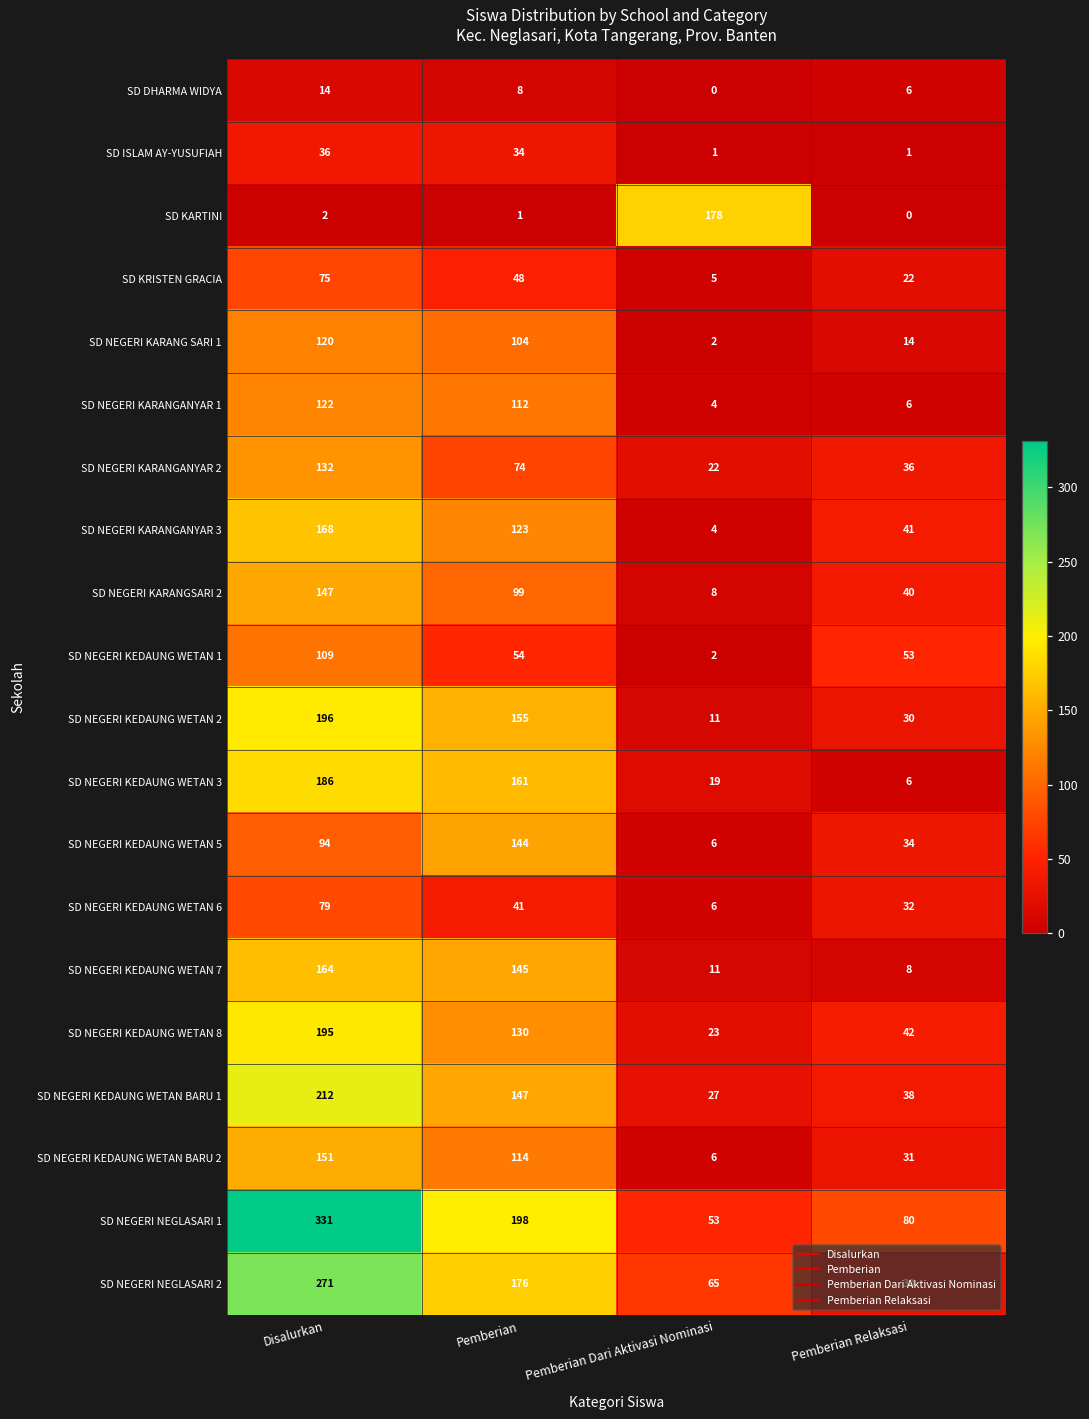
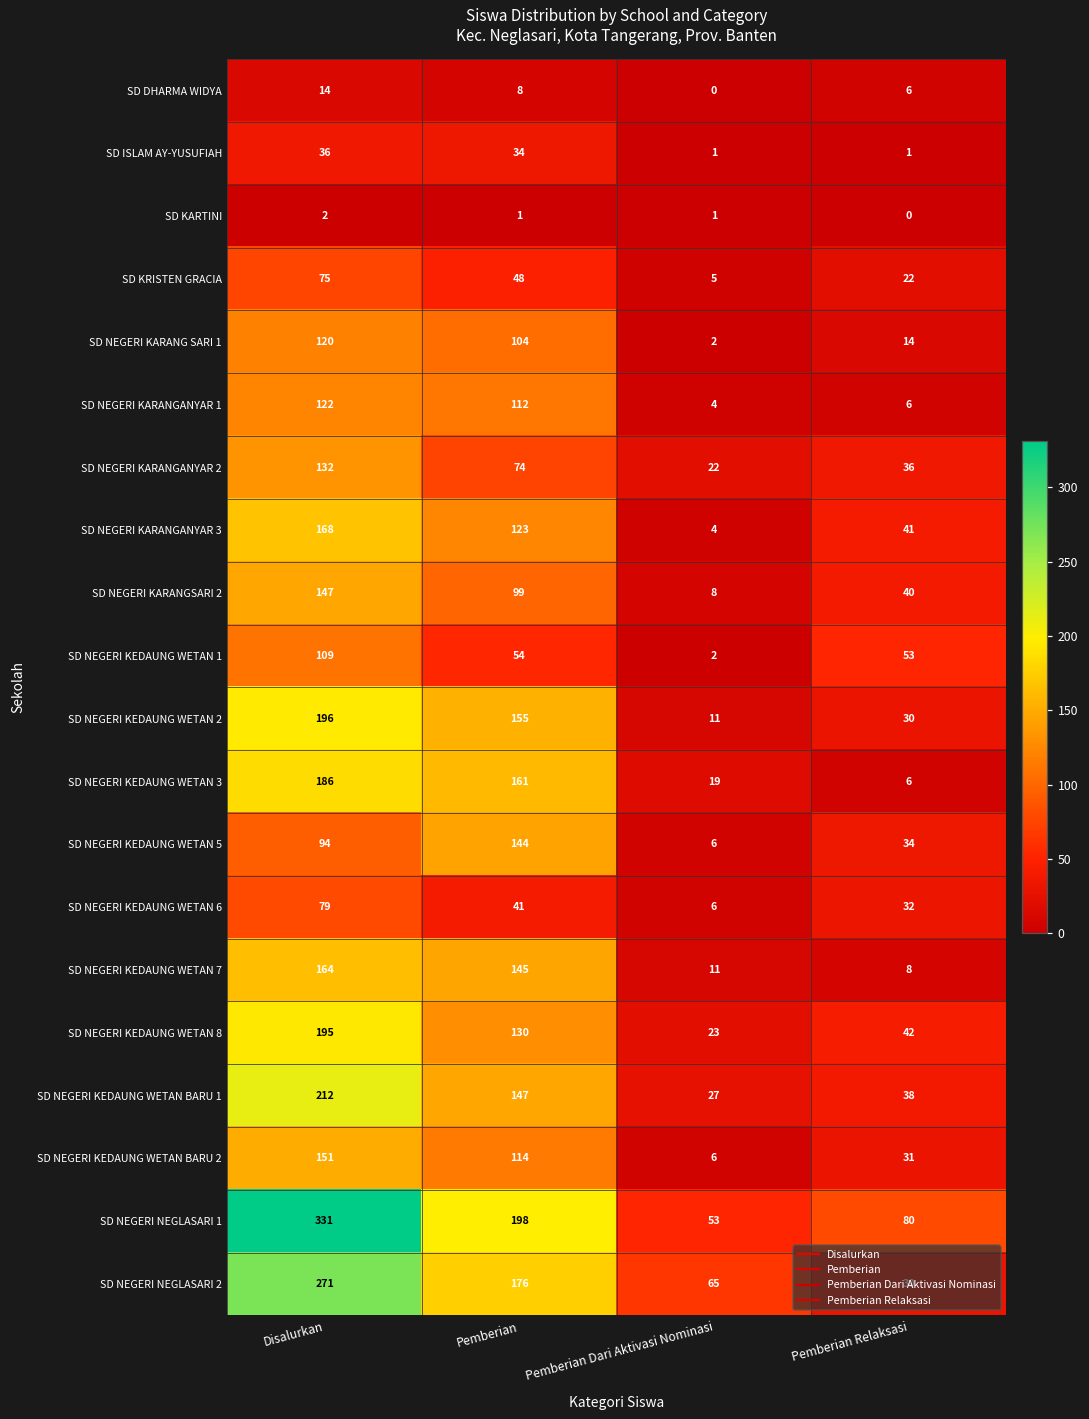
  {
    "SD DHARMA WIDYA": {
      "Disalurkan": 14,
      "Pemberian": 8,
      "Pemberian Dari Aktivasi Nominasi": 0,
      "Pemberian Relaksasi": 6
    },
    "SD ISLAM AY-YUSUFIAH": {
      "Disalurkan": 36,
      "Pemberian": 34,
      "Pemberian Dari Aktivasi Nominasi": 1,
      "Pemberian Relaksasi": 1
    },
    "SD KARTINI": {
      "Disalurkan": 2,
      "Pemberian": 1,
-     "Pemberian Dari Aktivasi Nominasi": 178,
+     "Pemberian Dari Aktivasi Nominasi": 1,
      "Pemberian Relaksasi": 0
    },
    "SD KRISTEN GRACIA": {
      "Disalurkan": 75,
      "Pemberian": 48,
      "Pemberian Dari Aktivasi Nominasi": 5,
      "Pemberian Relaksasi": 22
    },
    "SD NEGERI KARANG SARI 1": {
      "Disalurkan": 120,
      "Pemberian": 104,
      "Pemberian Dari Aktivasi Nominasi": 2,
      "Pemberian Relaksasi": 14
    },
    "SD NEGERI KARANGANYAR 1": {
      "Disalurkan": 122,
      "Pemberian": 112,
      "Pemberian Dari Aktivasi Nominasi": 4,
      "Pemberian Relaksasi": 6
    },
    "SD NEGERI KARANGANYAR 2": {
      "Disalurkan": 132,
      "Pemberian": 74,
      "Pemberian Dari Aktivasi Nominasi": 22,
      "Pemberian Relaksasi": 36
    },
    "SD NEGERI KARANGANYAR 3": {
      "Disalurkan": 168,
      "Pemberian": 123,
      "Pemberian Dari Aktivasi Nominasi": 4,
      "Pemberian Relaksasi": 41
    },
    "SD NEGERI KARANGSARI 2": {
      "Disalurkan": 147,
      "Pemberian": 99,
      "Pemberian Dari Aktivasi Nominasi": 8,
      "Pemberian Relaksasi": 40
    },
    "SD NEGERI KEDAUNG WETAN 1": {
      "Disalurkan": 109,
      "Pemberian": 54,
      "Pemberian Dari Aktivasi Nominasi": 2,
      "Pemberian Relaksasi": 53
    },
    "SD NEGERI KEDAUNG WETAN 2": {
      "Disalurkan": 196,
      "Pemberian": 155,
      "Pemberian Dari Aktivasi Nominasi": 11,
      "Pemberian Relaksasi": 30
    },
    "SD NEGERI KEDAUNG WETAN 3": {
      "Disalurkan": 186,
      "Pemberian": 161,
      "Pemberian Dari Aktivasi Nominasi": 19,
      "Pemberian Relaksasi": 6
    },
    "SD NEGERI KEDAUNG WETAN 5": {
      "Disalurkan": 94,
      "Pemberian": 144,
      "Pemberian Dari Aktivasi Nominasi": 6,
      "Pemberian Relaksasi": 34
    },
    "SD NEGERI KEDAUNG WETAN 6": {
      "Disalurkan": 79,
      "Pemberian": 41,
      "Pemberian Dari Aktivasi Nominasi": 6,
      "Pemberian Relaksasi": 32
    },
    "SD NEGERI KEDAUNG WETAN 7": {
      "Disalurkan": 164,
      "Pemberian": 145,
      "Pemberian Dari Aktivasi Nominasi": 11,
      "Pemberian Relaksasi": 8
    },
    "SD NEGERI KEDAUNG WETAN 8": {
      "Disalurkan": 195,
      "Pemberian": 130,
      "Pemberian Dari Aktivasi Nominasi": 23,
      "Pemberian Relaksasi": 42
    },
    "SD NEGERI KEDAUNG WETAN BARU 1": {
      "Disalurkan": 212,
      "Pemberian": 147,
      "Pemberian Dari Aktivasi Nominasi": 27,
      "Pemberian Relaksasi": 38
    },
    "SD NEGERI KEDAUNG WETAN BARU 2": {
      "Disalurkan": 151,
      "Pemberian": 114,
      "Pemberian Dari Aktivasi Nominasi": 6,
      "Pemberian Relaksasi": 31
    },
    "SD NEGERI NEGLASARI 1": {
      "Disalurkan": 331,
      "Pemberian": 198,
      "Pemberian Dari Aktivasi Nominasi": 53,
      "Pemberian Relaksasi": 80
    },
    "SD NEGERI NEGLASARI 2": {
      "Disalurkan": 271,
      "Pemberian": 176,
      "Pemberian Dari Aktivasi Nominasi": 65
    }
  }
